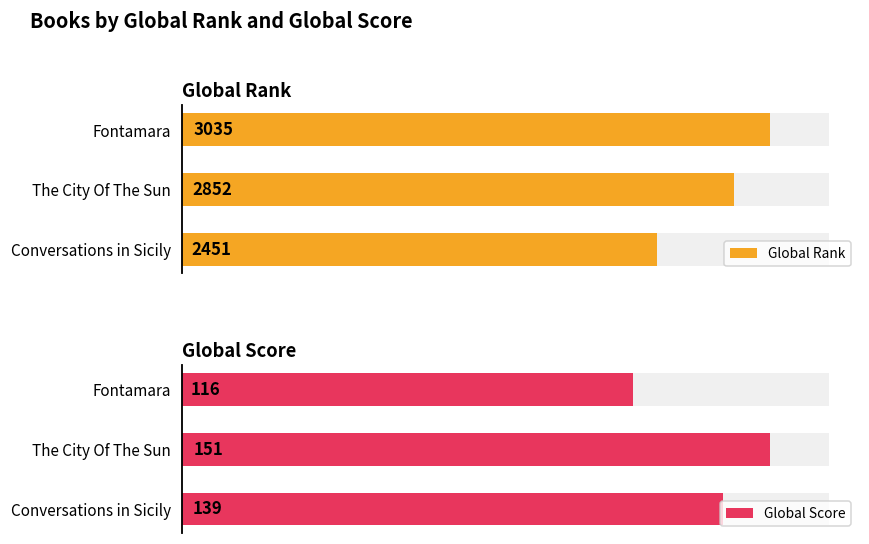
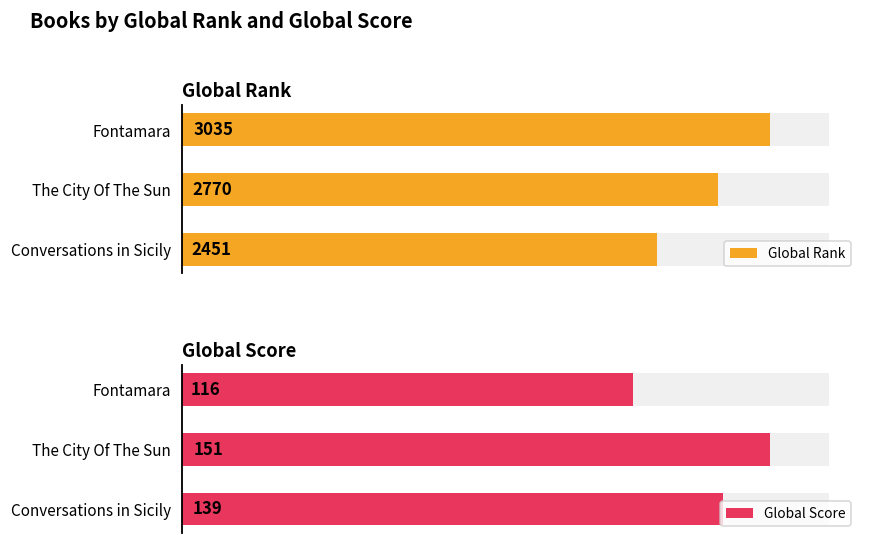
  {
    "Global Rank": {
      "Global Rank": {
-       "The City Of The Sun": 2852
+       "The City Of The Sun": 2770
      }
    }
  }
